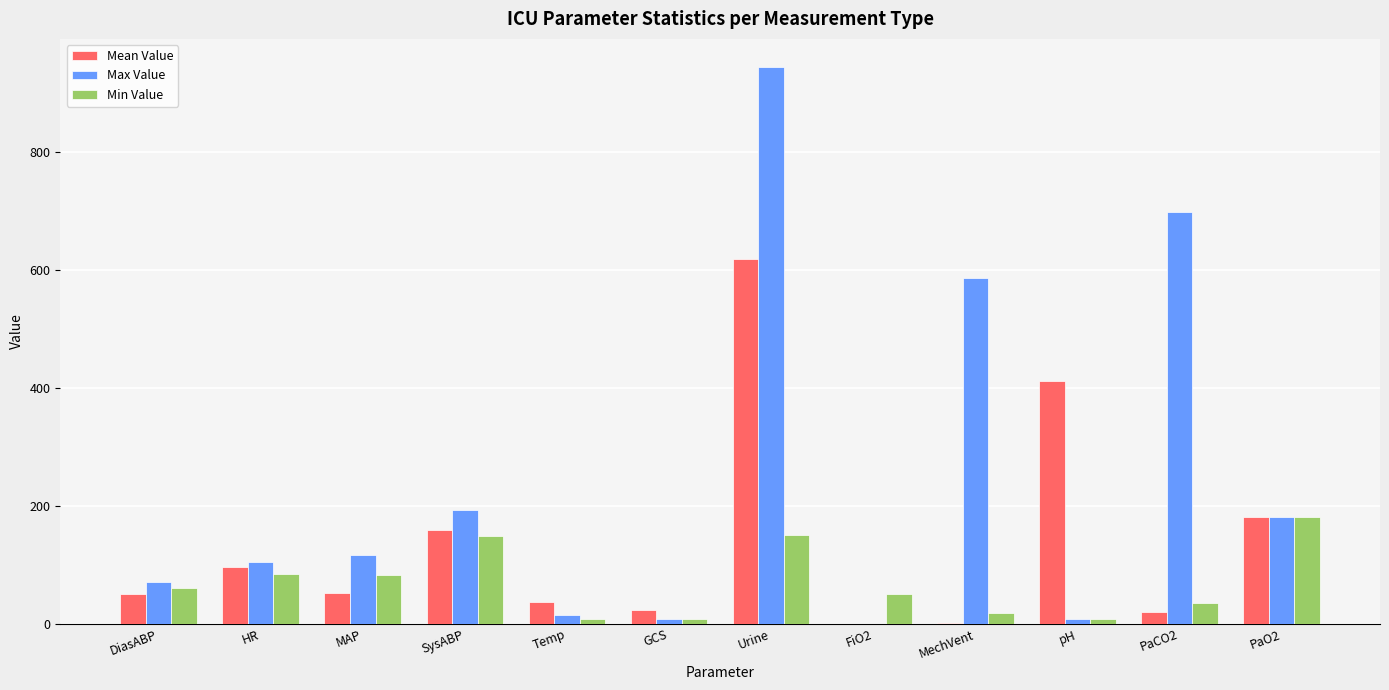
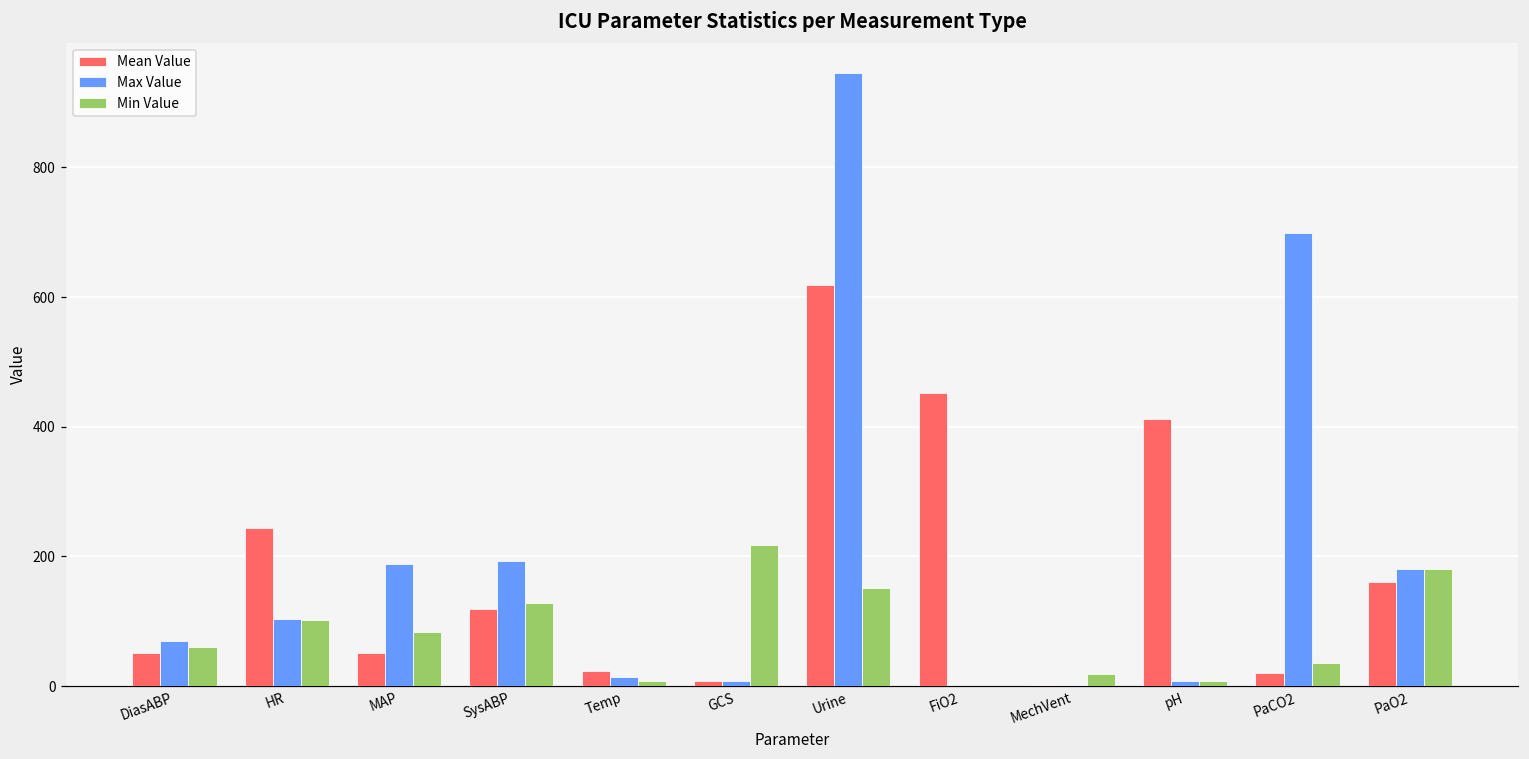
  {
    "Mean Value": {
      "DiasABP": 50,
-     "HR": 100,
+     "HR": 240,
      "MAP": 50,
-     "SysABP": 160,
-     "Temp": 40,
-     "GCS": 20,
+     "SysABP": 120,
+     "Temp": 20,
+     "GCS": 10,
      "Urine": 620,
-     "FiO2": 0,
+     "FiO2": 450,
      "pH": 410,
      "PaCO2": 20,
-     "PaO2": 180
+     "PaO2": 160
    },
    "Max Value": {
      "DiasABP": 70,
      "HR": 100,
-     "MAP": 120,
+     "MAP": 190,
      "SysABP": 190,
      "Temp": 10,
      "GCS": 10,
      "Urine": 950,
-     "MechVent": 590,
+     "MechVent": 0,
      "pH": 10,
      "PaCO2": 700,
      "PaO2": 180
    },
    "Min Value": {
      "DiasABP": 60,
-     "HR": 90,
+     "HR": 100,
      "MAP": 80,
-     "SysABP": 150,
+     "SysABP": 130,
      "Temp": 10,
-     "GCS": 10,
+     "GCS": 220,
      "Urine": 150,
-     "FiO2": 50,
+     "FiO2": 0,
      "MechVent": 20,
      "pH": 10,
      "PaCO2": 40,
      "PaO2": 180
    }
  }
